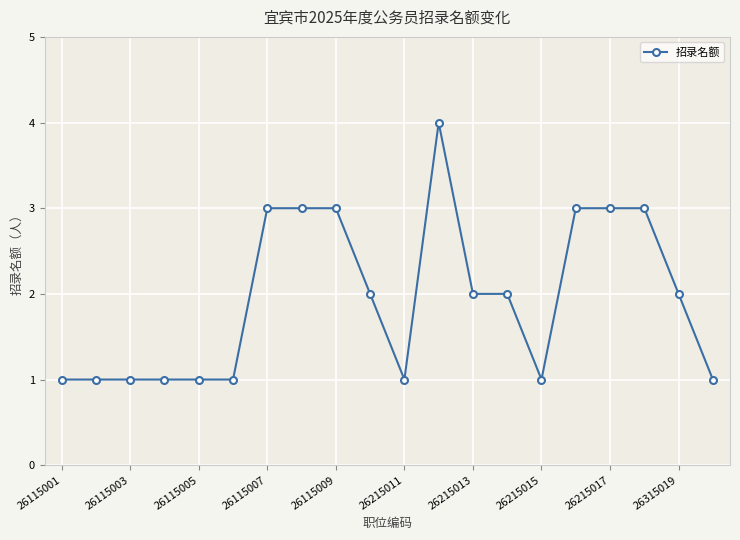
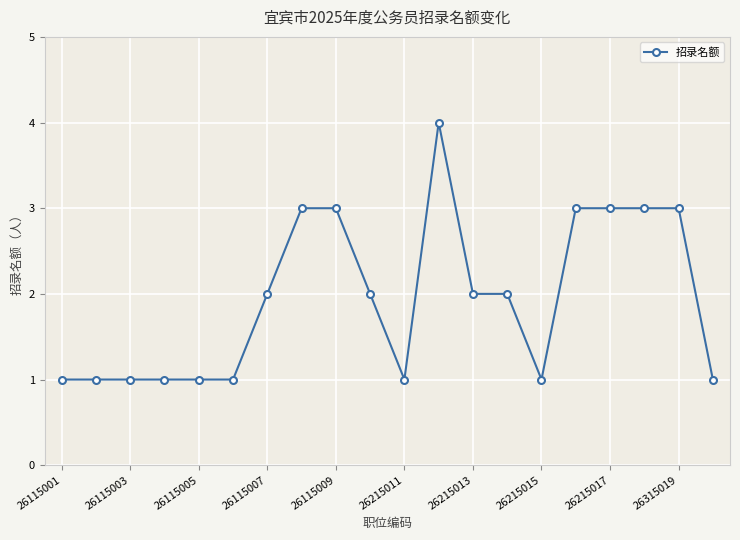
  {
    "26115001": 1,
    "26115003": 1,
    "26115005": 1,
-   "26115007": 3,
+   "26115007": 2,
    "26115009": 3,
    "26215011": 1,
    "26215013": 2,
    "26215015": 1,
    "26215017": 3,
-   "26315019": 2
+   "26315019": 3
  }
